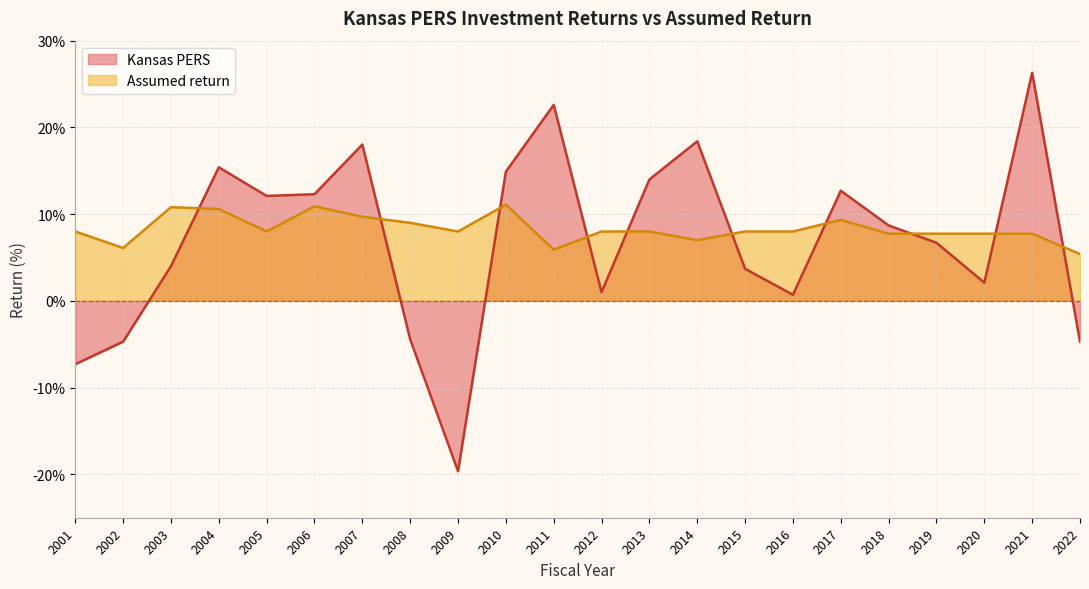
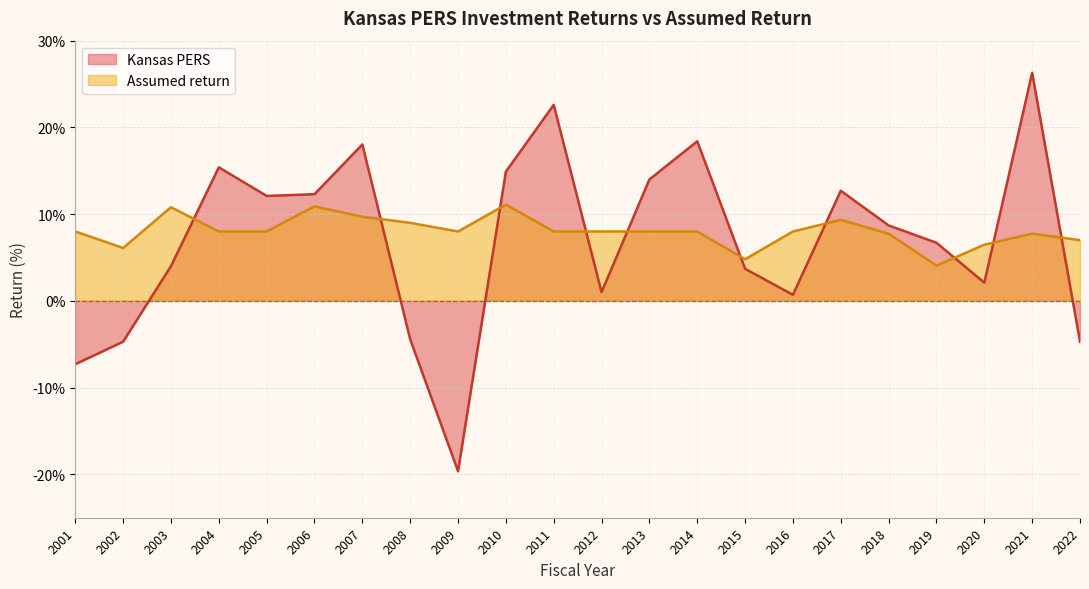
  {
    "Assumed return": {
      "2001": "8%",
      "2002": "6%",
      "2003": "11%",
-     "2004": "11%",
+     "2004": "8%",
      "2005": "8%",
      "2006": "11%",
      "2007": "10%",
      "2008": "9%",
      "2009": "8%",
      "2010": "11%",
-     "2011": "6%",
+     "2011": "8%",
      "2012": "8%",
      "2013": "8%",
-     "2014": "7%",
-     "2015": "8%",
+     "2014": "8%",
+     "2015": "5%",
      "2016": "8%",
      "2017": "9%",
      "2018": "8%",
-     "2019": "8%",
-     "2020": "8%",
+     "2019": "4%",
+     "2020": "6%",
      "2021": "8%",
-     "2022": "5%"
+     "2022": "7%"
    }
  }
